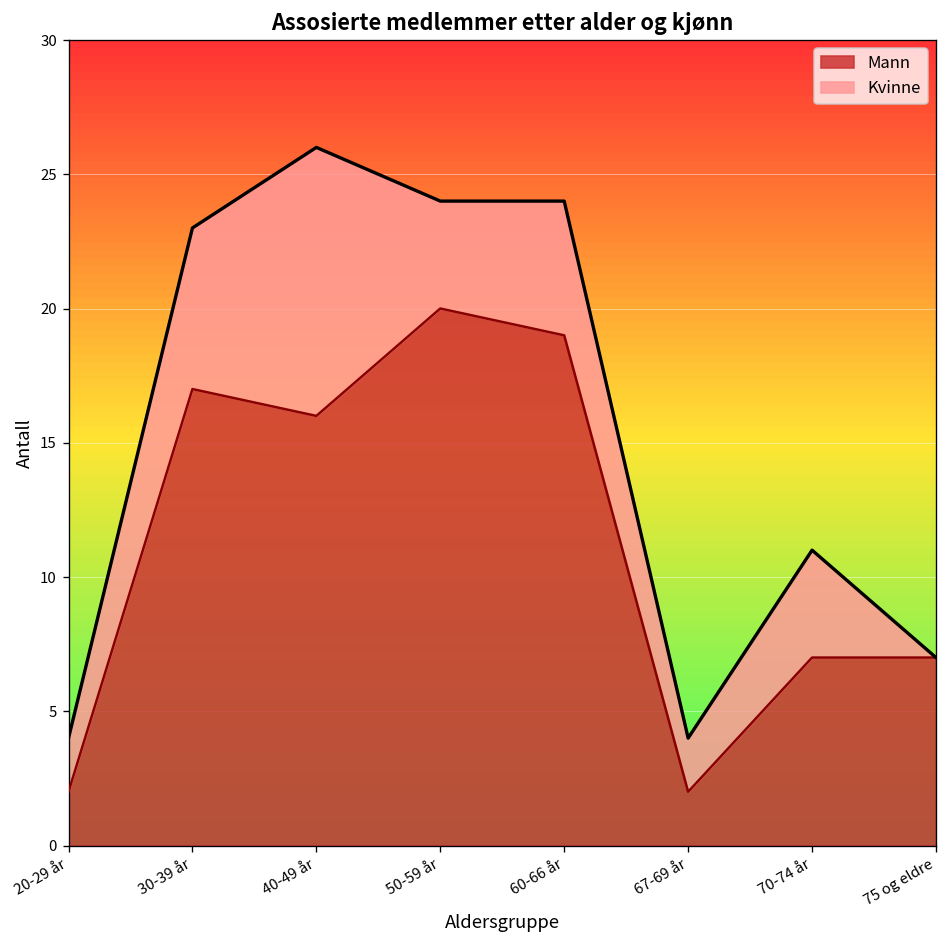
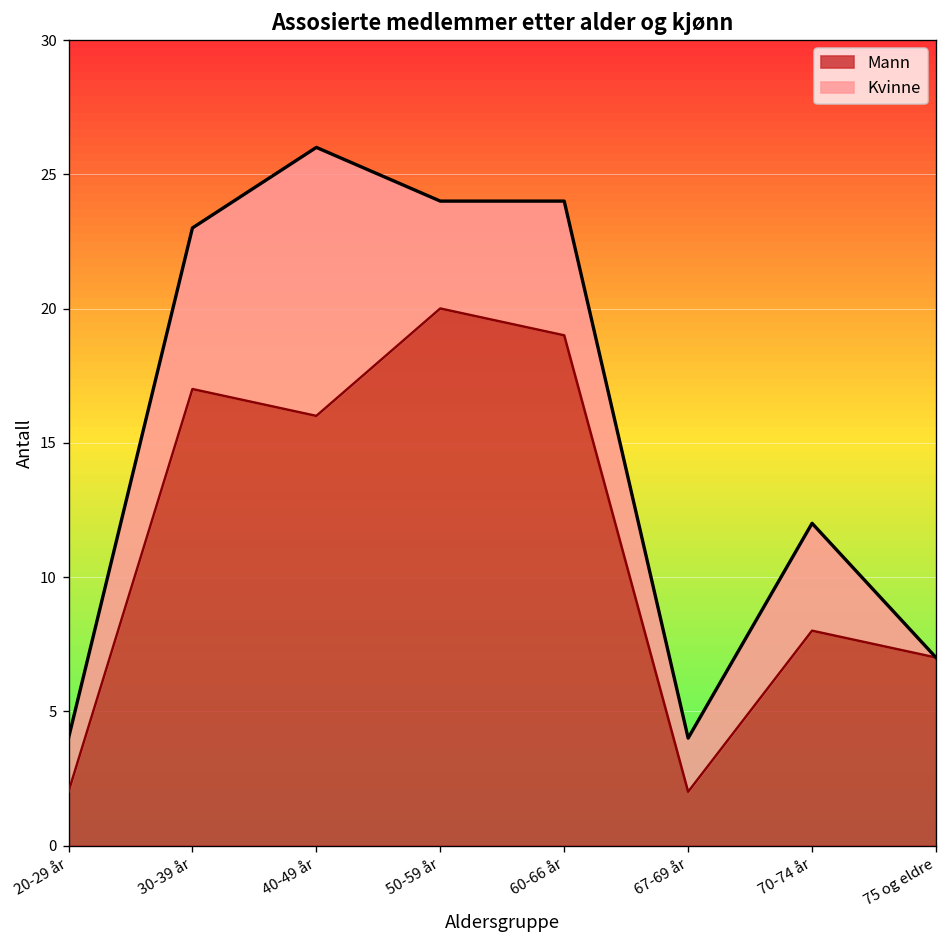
  {
    "Mann": {
      "20-29 år": 2,
      "30-39 år": 17,
      "40-49 år": 16,
      "50-59 år": 20,
      "60-66 år": 19,
      "67-69 år": 2,
-     "70-74 år": 7
+     "70-74 år": 8
    },
    "Kvinne": {
      "20-29 år": 2,
      "30-39 år": 6,
      "40-49 år": 10,
      "50-59 år": 4,
      "60-66 år": 5,
      "67-69 år": 2,
      "70-74 år": 4
    }
  }
